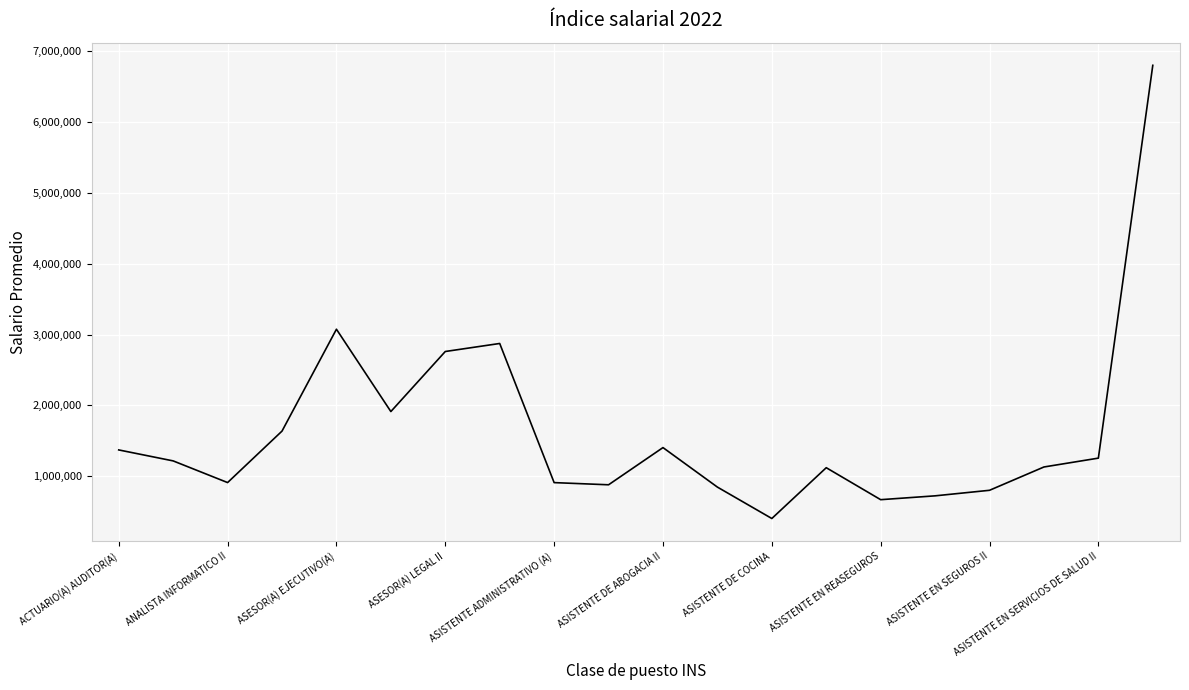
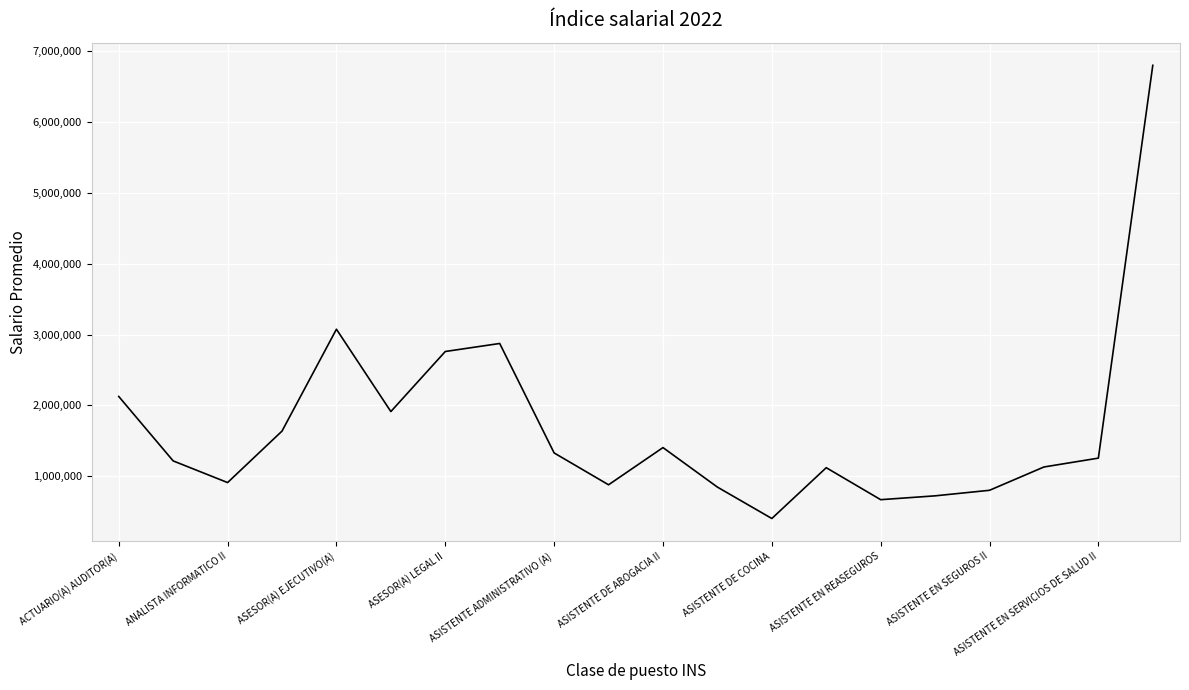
  {
-   "ACTUARIO(A) AUDITOR(A)": "1,400,000",
+   "ACTUARIO(A) AUDITOR(A)": "2,100,000",
    "ANALISTA INFORMATICO II": "900,000",
    "ASESOR(A) EJECUTIVO(A)": "3,100,000",
    "ASESOR(A) LEGAL II": "2,800,000",
-   "ASISTENTE ADMINISTRATIVO (A)": "900,000",
+   "ASISTENTE ADMINISTRATIVO (A)": "1,300,000",
    "ASISTENTE DE ABOGACIA II": "1,400,000",
    "ASISTENTE DE COCINA": "400,000",
    "ASISTENTE EN REASEGUROS": "700,000",
    "ASISTENTE EN SEGUROS II": "800,000",
    "ASISTENTE EN SERVICIOS DE SALUD II": "1,300,000"
  }
